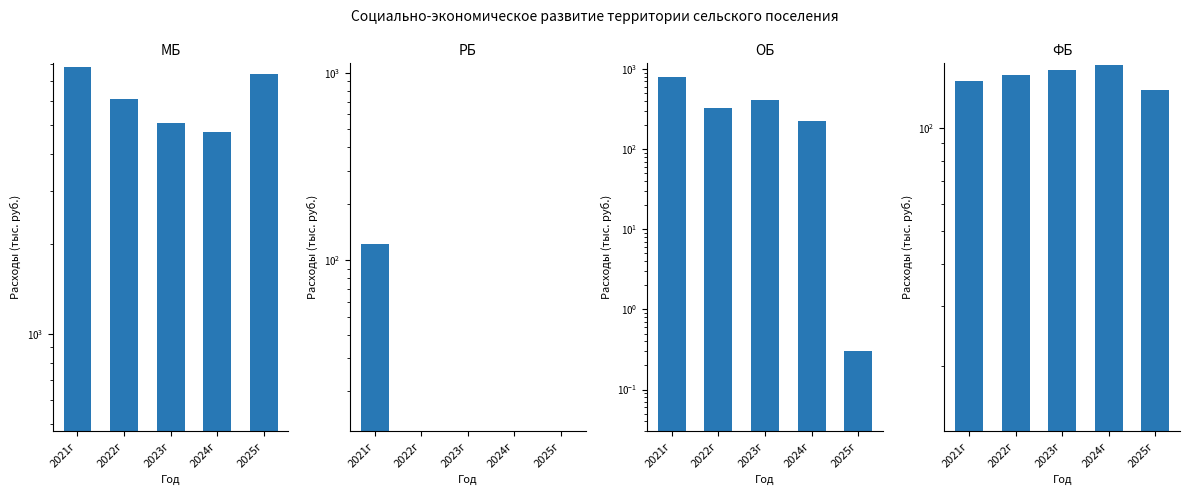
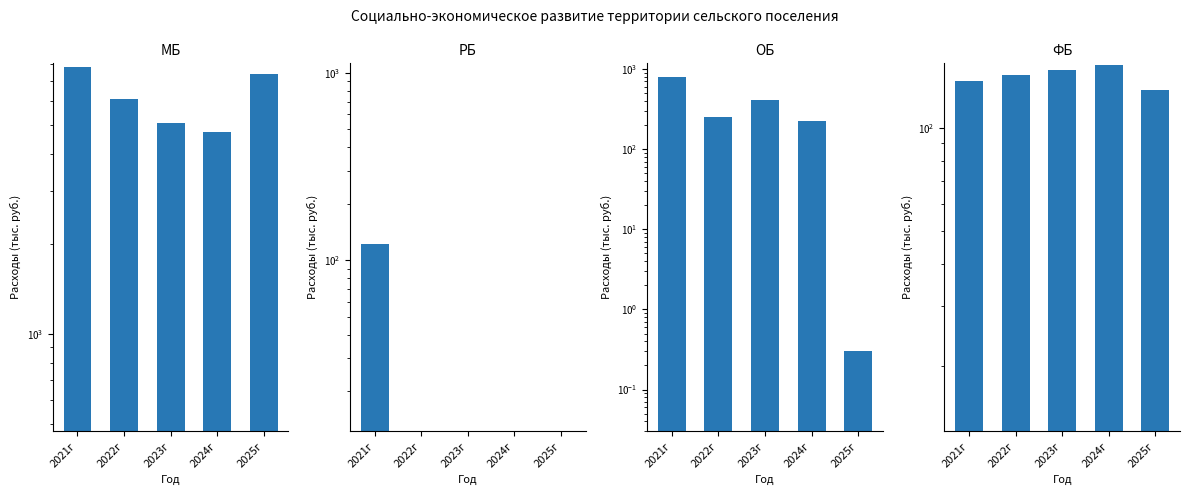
  {
    "РБ": {
      "2021г": 120
    },
    "ОБ": {
      "2021г": 800,
-     "2022г": 330,
+     "2022г": 250,
      "2023г": 400,
      "2024г": 230,
      "2025г": 0.30
    }
  }
